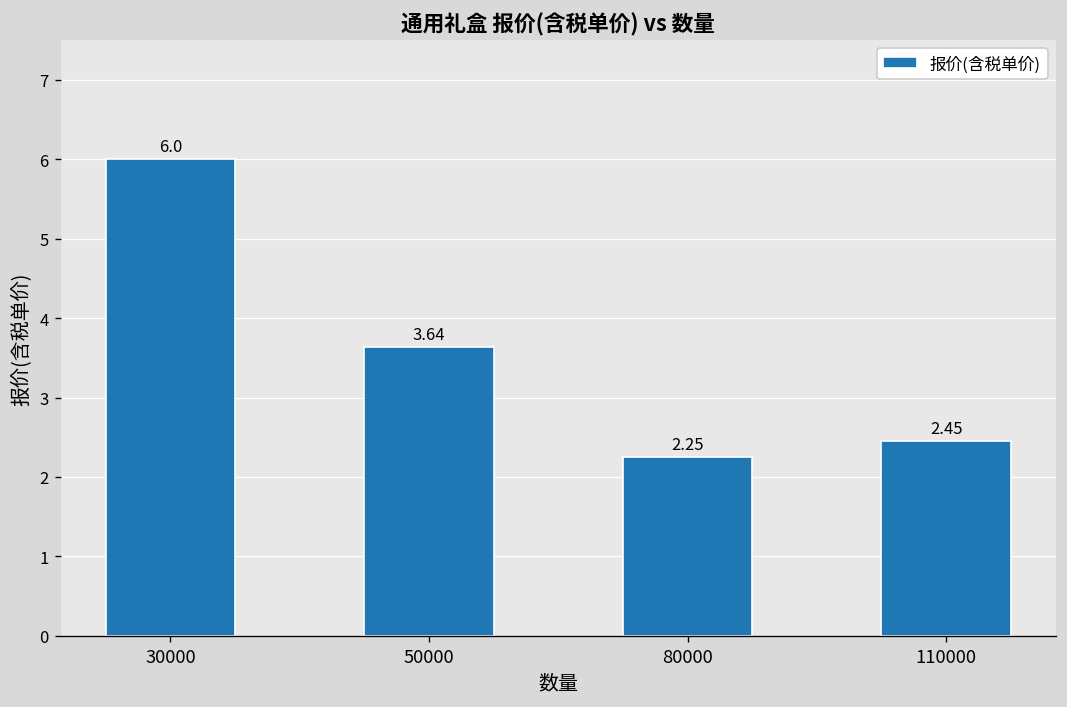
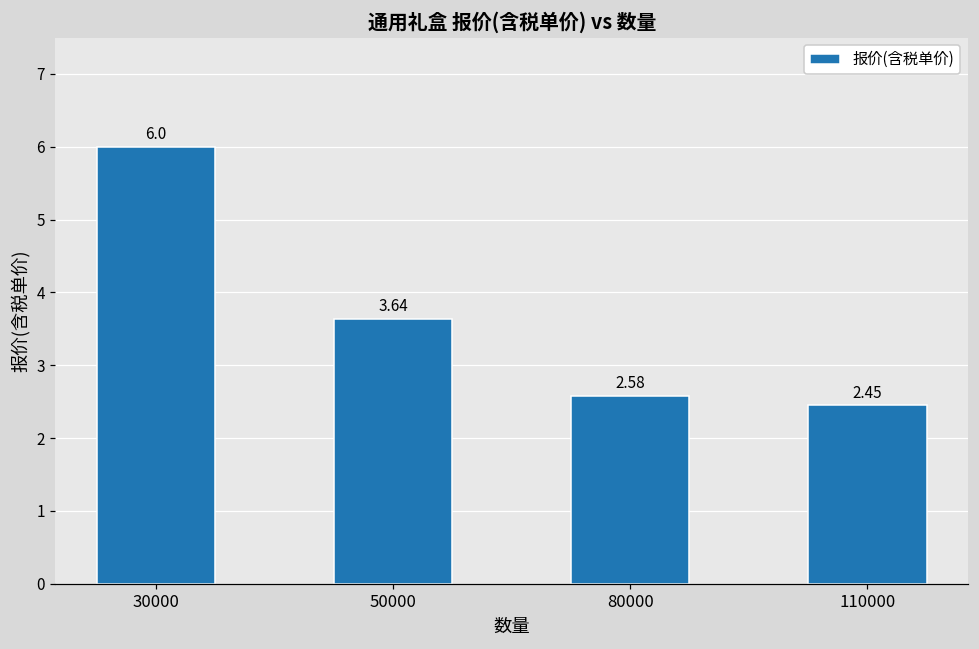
  {
    "30000": 6.0,
    "50000": 3.64,
-   "80000": 2.25,
+   "80000": 2.58,
    "110000": 2.45
  }
